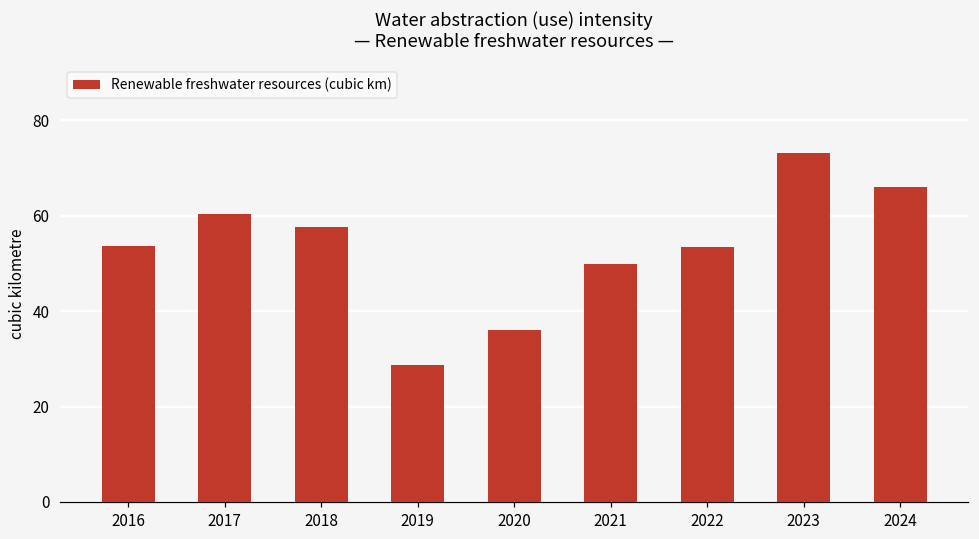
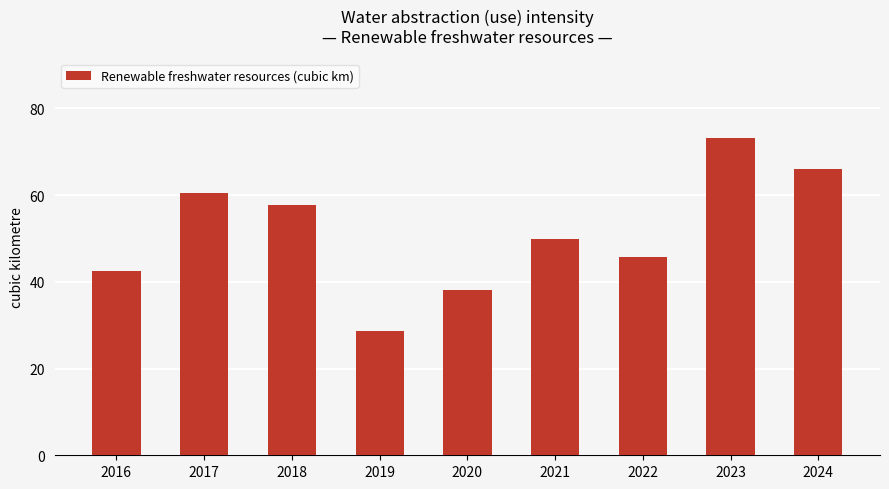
  {
-   "2016": 54,
+   "2016": 42,
    "2017": 60,
    "2018": 58,
    "2019": 29,
-   "2020": 36,
+   "2020": 38,
    "2021": 50,
-   "2022": 53,
+   "2022": 46,
    "2023": 73,
    "2024": 66
  }
